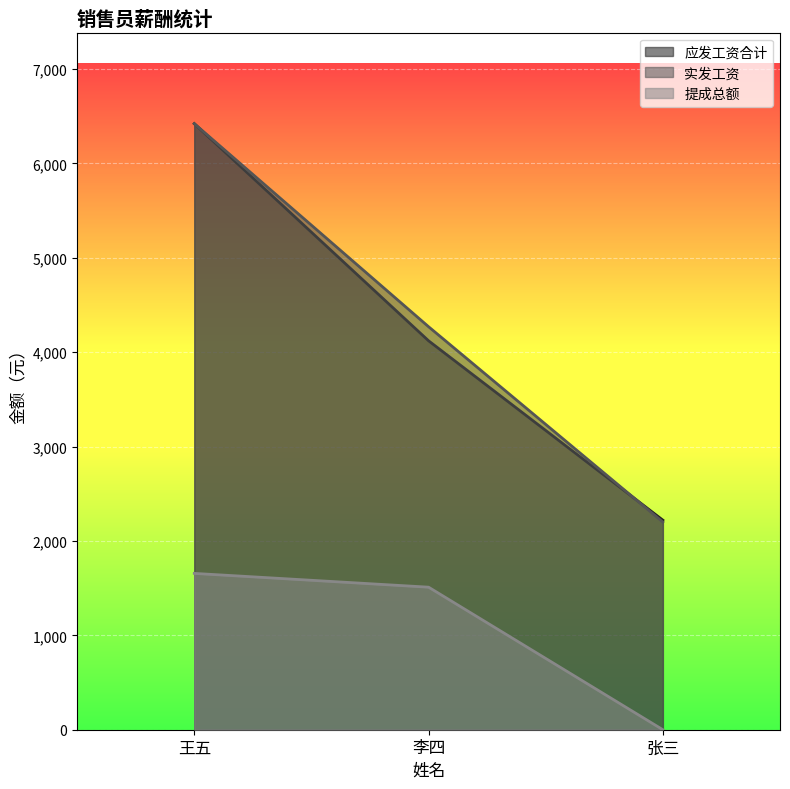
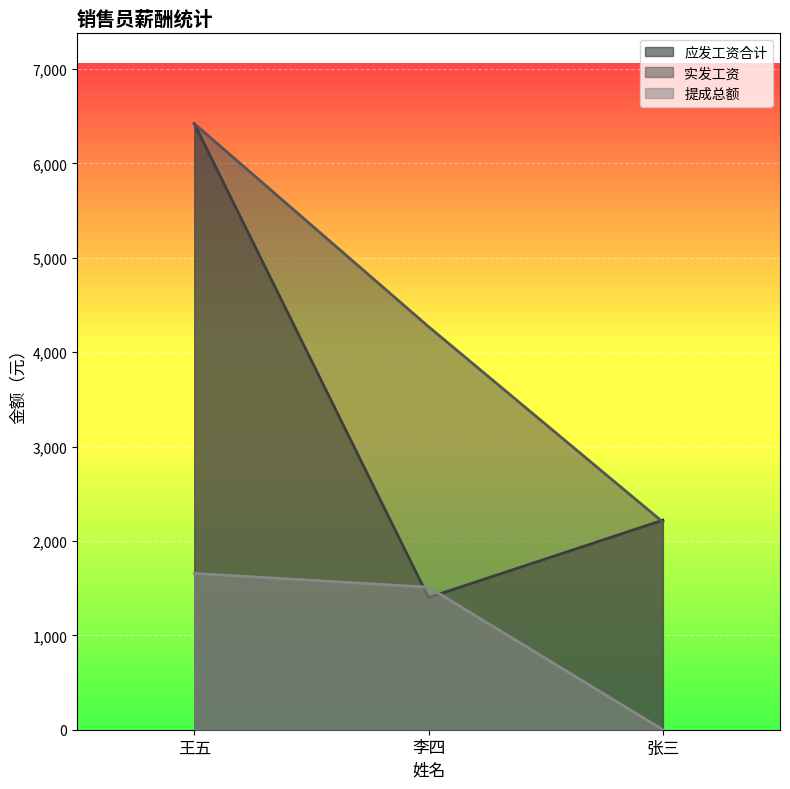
  {
    "应发工资合计": {
-     "李四": "4,100"
+     "李四": "1,400"
    },
    "实发工资": {
      "李四": "4,300"
    },
    "提成总额": {
      "王五": "1,700",
      "李四": "1,500",
      "张三": "0"
    }
  }
